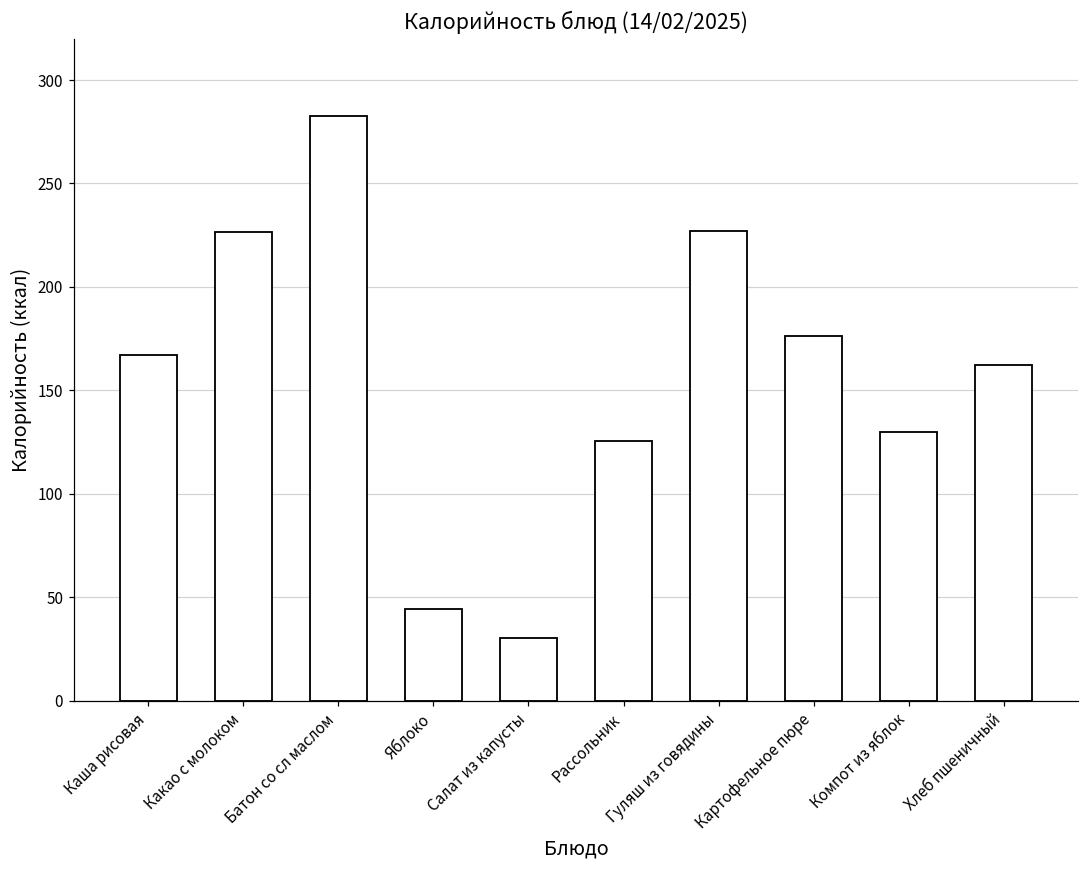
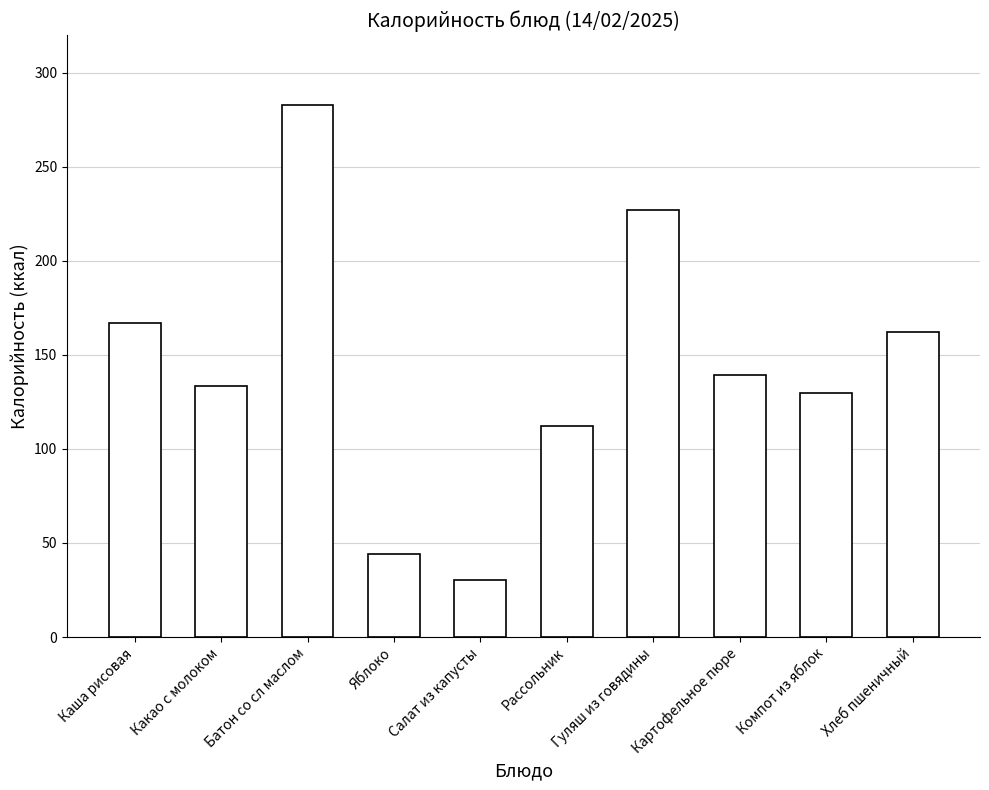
  {
    "Каша рисовая": 167,
-   "Какао с молоком": 226,
+   "Какао с молоком": 133,
    "Батон со сл маслом": 283,
    "Яблоко": 44,
    "Салат из капусты": 30,
-   "Рассольник": 126,
+   "Рассольник": 112,
    "Гуляш из говядины": 227,
-   "Картофельное пюре": 177,
+   "Картофельное пюре": 139,
    "Компот из яблок": 130,
    "Хлеб пшеничный": 162
  }
